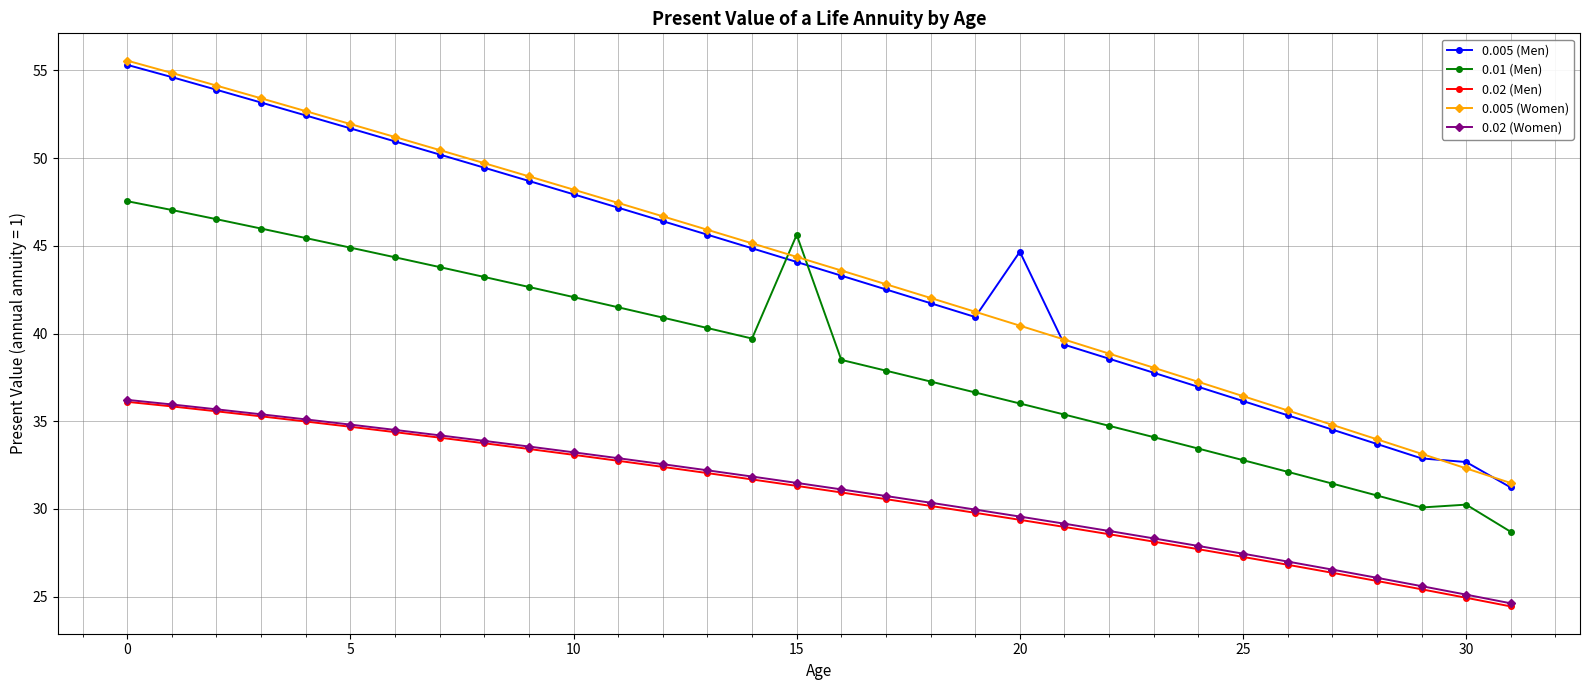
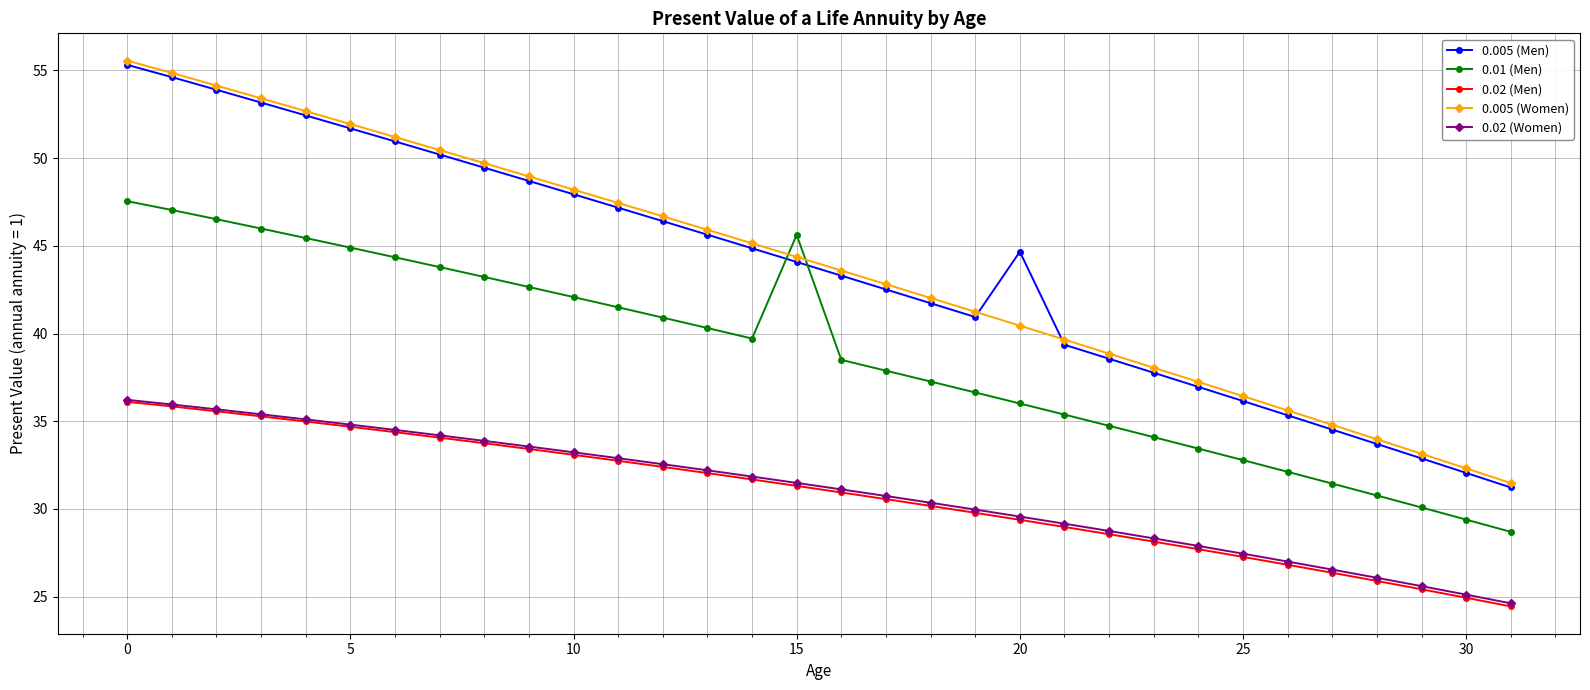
  {
    "0.005 (Men)": {
      "0": 55.3,
      "5": 51.7,
      "10": 47.9,
      "15": 44.1,
      "20": 44.7,
      "25": 36.2,
-     "30": 32.7
+     "30": 32.1
    },
    "0.01 (Men)": {
      "0": 47.5,
      "5": 44.9,
      "10": 42.1,
      "15": 45.6,
      "20": 36.0,
      "25": 32.8,
-     "30": 30.2
+     "30": 29.4
    },
    "0.02 (Men)": {
      "15": 31.3,
      "20": 29.4,
      "25": 27.3,
      "30": 24.9
    },
    "0.005 (Women)": {
      "0": 55.6,
      "5": 51.9,
      "10": 48.2,
      "15": 44.4,
      "20": 40.4,
      "25": 36.4,
      "30": 32.3
    },
    "0.02 (Women)": {
      "15": 31.5,
      "20": 29.6,
      "25": 27.5,
      "30": 25.1
    }
  }
